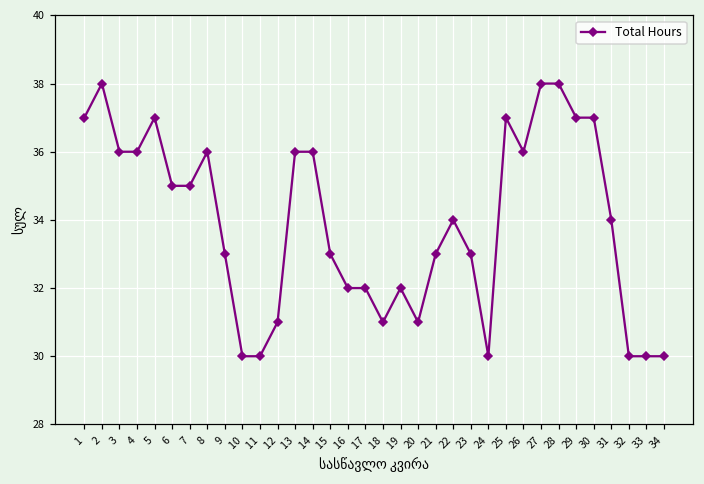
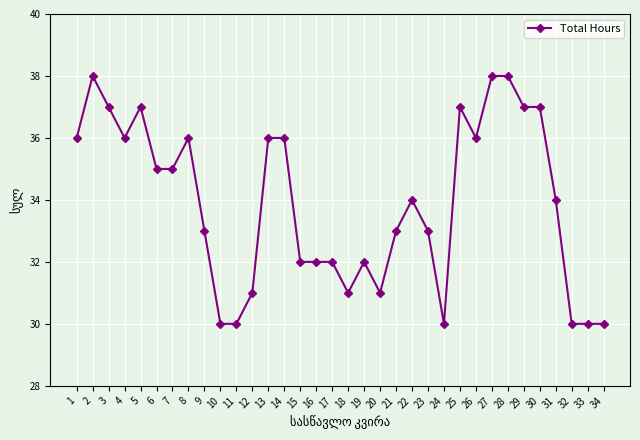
  {
-   "1": 37,
+   "1": 36,
    "2": 38,
-   "3": 36,
+   "3": 37,
    "4": 36,
    "5": 37,
    "6": 35,
    "7": 35,
    "8": 36,
    "9": 33,
    "10": 30,
    "11": 30,
    "12": 31,
    "13": 36,
    "14": 36,
-   "15": 33,
+   "15": 32,
    "16": 32,
    "17": 32,
    "18": 31,
    "19": 32,
    "20": 31,
    "21": 33,
    "22": 34,
    "23": 33,
    "24": 30,
    "25": 37,
    "26": 36,
    "27": 38,
    "28": 38,
    "29": 37,
    "30": 37,
    "31": 34,
    "32": 30,
    "33": 30,
    "34": 30
  }
